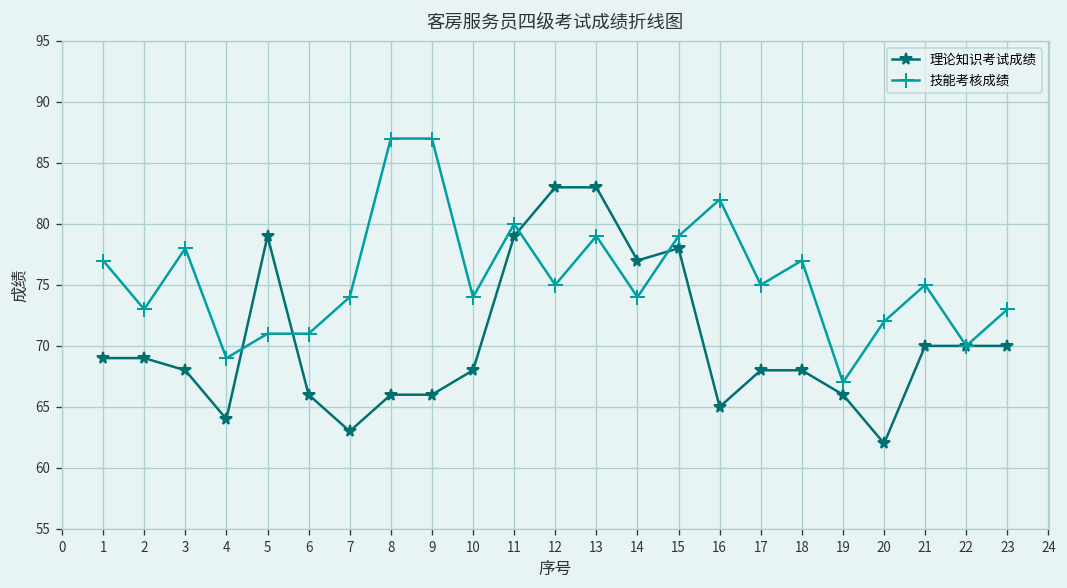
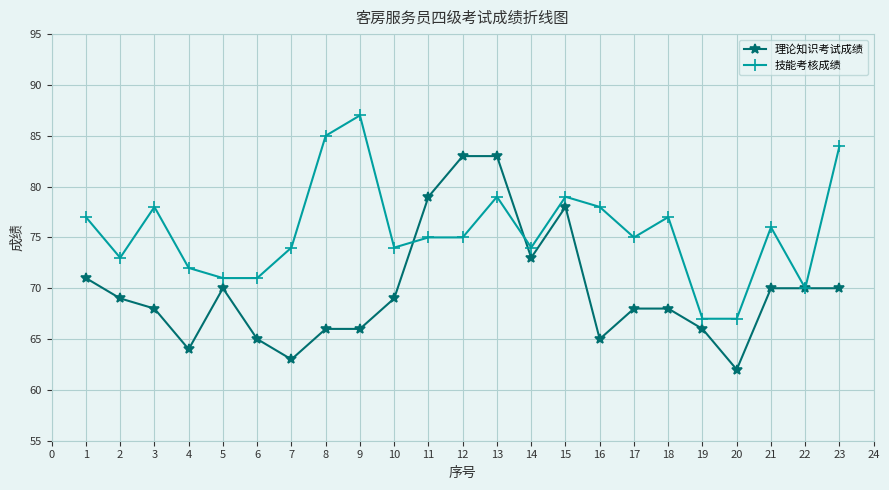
  {
    "理论知识考试成绩": {
-     "1": 69,
+     "1": 71,
      "2": 69,
      "3": 68,
      "4": 64,
-     "5": 79,
-     "6": 66,
+     "5": 70,
+     "6": 65,
      "7": 63,
      "8": 66,
      "9": 66,
-     "10": 68,
+     "10": 69,
      "11": 79,
      "12": 83,
      "13": 83,
-     "14": 77,
+     "14": 73,
      "15": 78,
      "16": 65,
      "17": 68,
      "18": 68,
      "19": 66,
      "20": 62,
      "21": 70,
      "23": 70
    },
    "技能考核成绩": {
      "1": 77,
      "2": 73,
      "3": 78,
-     "4": 69,
+     "4": 72,
      "5": 71,
      "6": 71,
      "7": 74,
-     "8": 87,
+     "8": 85,
      "9": 87,
      "10": 74,
-     "11": 80,
+     "11": 75,
      "12": 75,
      "13": 79,
      "14": 74,
      "15": 79,
-     "16": 82,
+     "16": 78,
      "17": 75,
      "18": 77,
      "19": 67,
-     "20": 72,
-     "21": 75,
-     "23": 73
+     "20": 67,
+     "21": 76,
+     "23": 84
    }
  }
